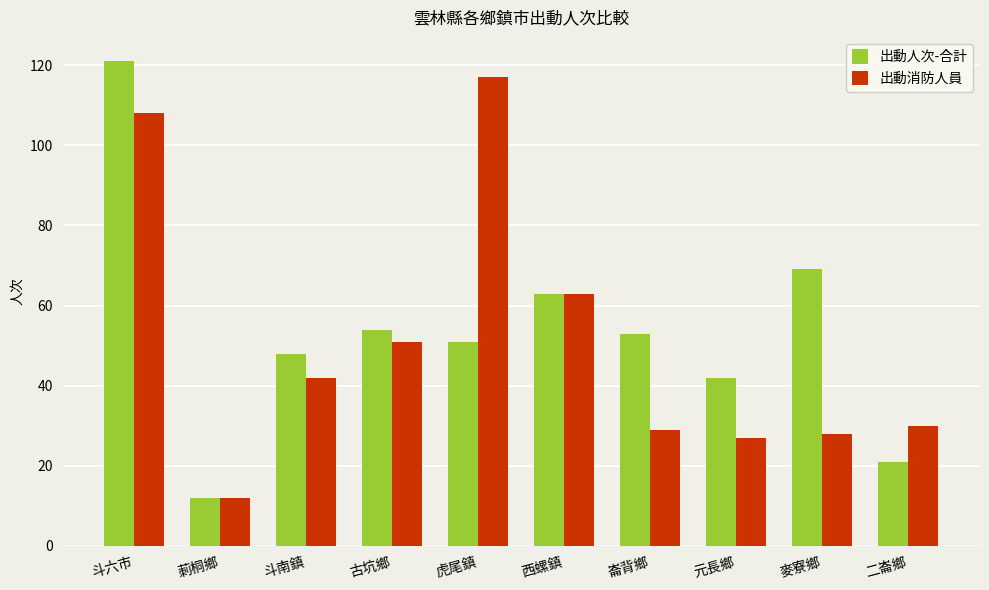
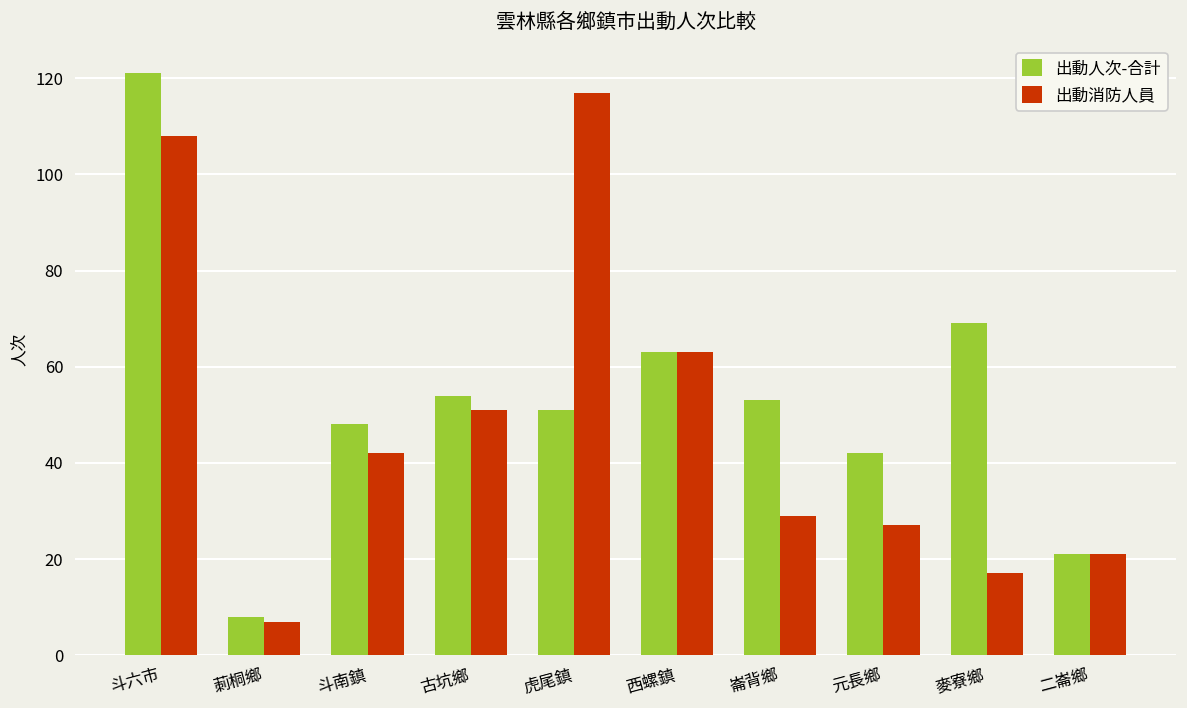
  {
    "出動人次-合計": {
      "斗六市": 121,
-     "莿桐鄉": 12,
+     "莿桐鄉": 8,
      "斗南鎮": 48,
      "古坑鄉": 54,
      "虎尾鎮": 51,
      "西螺鎮": 63,
      "崙背鄉": 53,
      "元長鄉": 42,
      "麥寮鄉": 69,
      "二崙鄉": 21
    },
    "出動消防人員": {
      "斗六市": 108,
-     "莿桐鄉": 12,
+     "莿桐鄉": 7,
      "斗南鎮": 42,
      "古坑鄉": 51,
      "虎尾鎮": 117,
      "西螺鎮": 63,
      "崙背鄉": 29,
      "元長鄉": 27,
-     "麥寮鄉": 28,
-     "二崙鄉": 30
+     "麥寮鄉": 17,
+     "二崙鄉": 21
    }
  }
